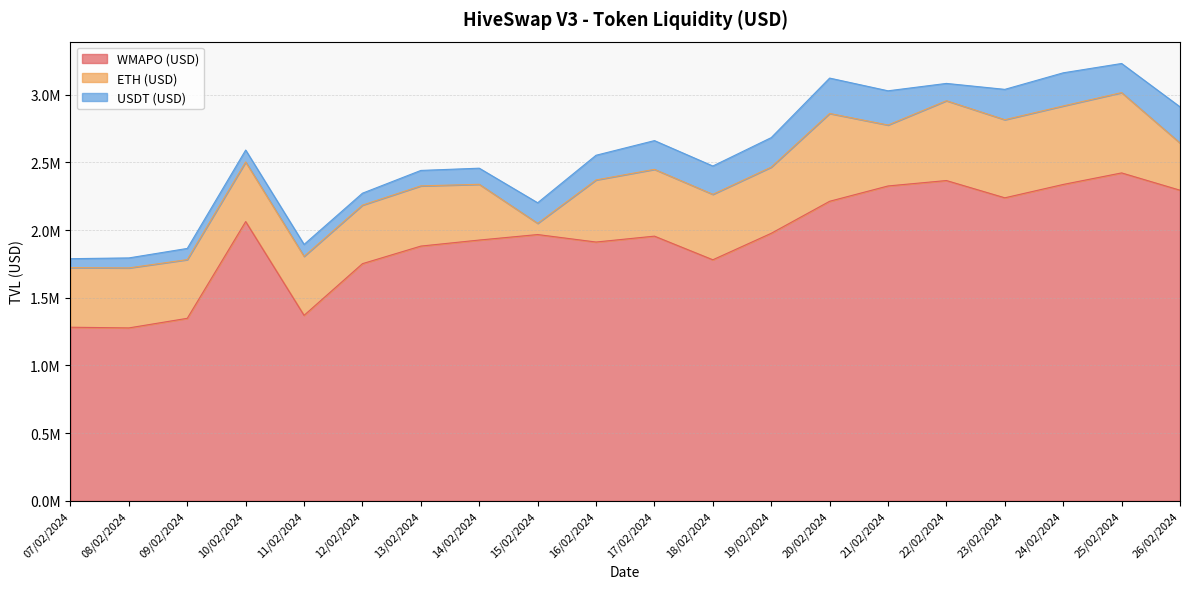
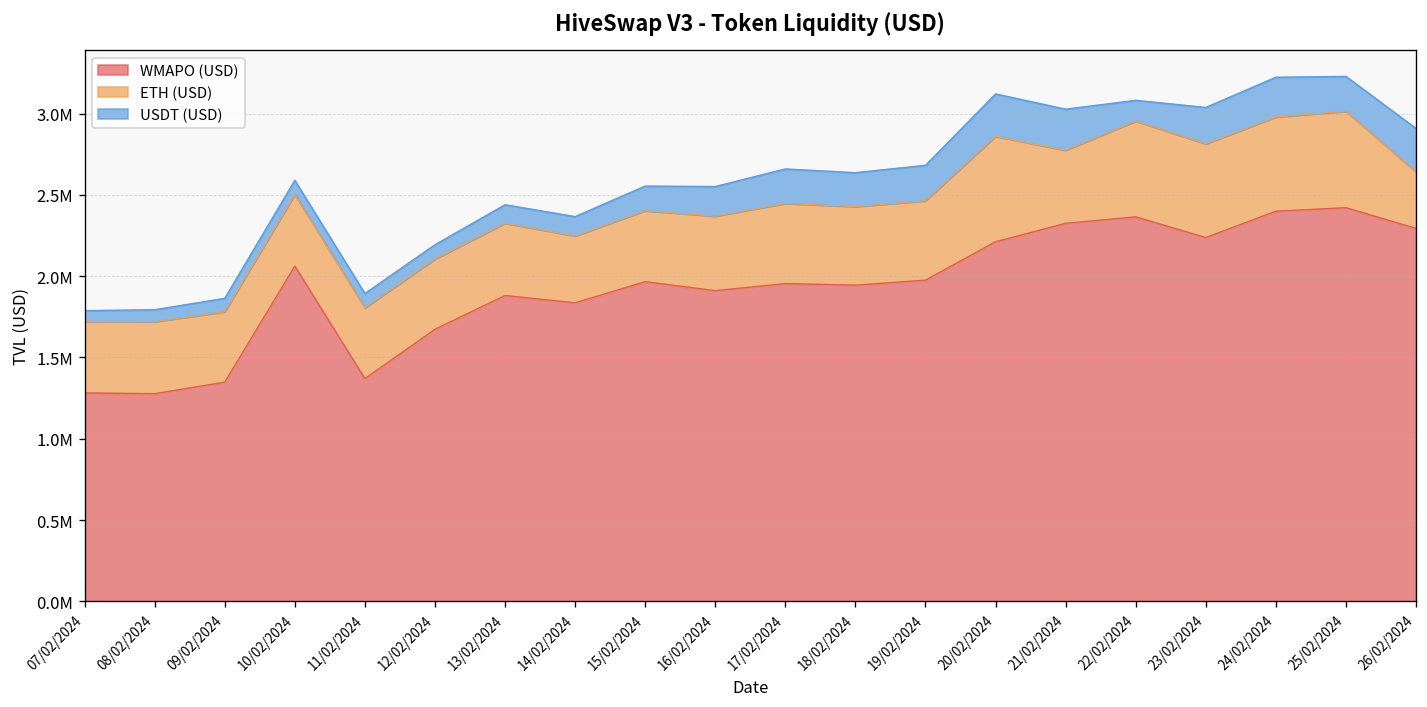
  {
    "WMAPO (USD)": {
      "07/02/2024": 1280000,
      "08/02/2024": 1280000,
      "09/02/2024": 1350000,
      "10/02/2024": 2060000,
      "11/02/2024": 1370000,
-     "12/02/2024": 1750000,
+     "12/02/2024": 1670000,
      "13/02/2024": 1880000,
-     "14/02/2024": 1930000,
+     "14/02/2024": 1840000,
      "15/02/2024": 1970000,
      "16/02/2024": 1910000,
      "17/02/2024": 1950000,
-     "18/02/2024": 1780000,
+     "18/02/2024": 1940000,
      "19/02/2024": 1980000,
      "20/02/2024": 2210000,
      "21/02/2024": 2330000,
      "22/02/2024": 2370000,
      "23/02/2024": 2240000,
-     "24/02/2024": 2340000,
+     "24/02/2024": 2400000,
      "25/02/2024": 2420000,
      "26/02/2024": 2290000
    },
    "ETH (USD)": {
      "07/02/2024": 440000,
      "08/02/2024": 440000,
      "09/02/2024": 430000,
      "10/02/2024": 440000,
      "11/02/2024": 440000,
      "12/02/2024": 430000,
      "13/02/2024": 440000,
      "14/02/2024": 410000,
-     "15/02/2024": 80000,
+     "15/02/2024": 440000,
      "16/02/2024": 460000,
      "17/02/2024": 490000,
      "18/02/2024": 480000,
      "19/02/2024": 490000,
      "20/02/2024": 650000,
      "21/02/2024": 450000,
      "22/02/2024": 590000,
      "23/02/2024": 580000,
      "24/02/2024": 580000,
      "25/02/2024": 590000,
      "26/02/2024": 350000
    },
    "USDT (USD)": {
      "07/02/2024": 70000,
      "08/02/2024": 70000,
      "09/02/2024": 80000,
      "10/02/2024": 90000,
      "11/02/2024": 90000,
      "12/02/2024": 90000,
      "13/02/2024": 110000,
      "14/02/2024": 120000,
      "15/02/2024": 150000,
      "16/02/2024": 180000,
      "17/02/2024": 210000,
      "18/02/2024": 210000,
      "19/02/2024": 220000,
      "20/02/2024": 260000,
      "21/02/2024": 250000,
      "22/02/2024": 130000,
      "23/02/2024": 220000,
      "24/02/2024": 240000,
      "25/02/2024": 210000,
      "26/02/2024": 270000
    }
  }
